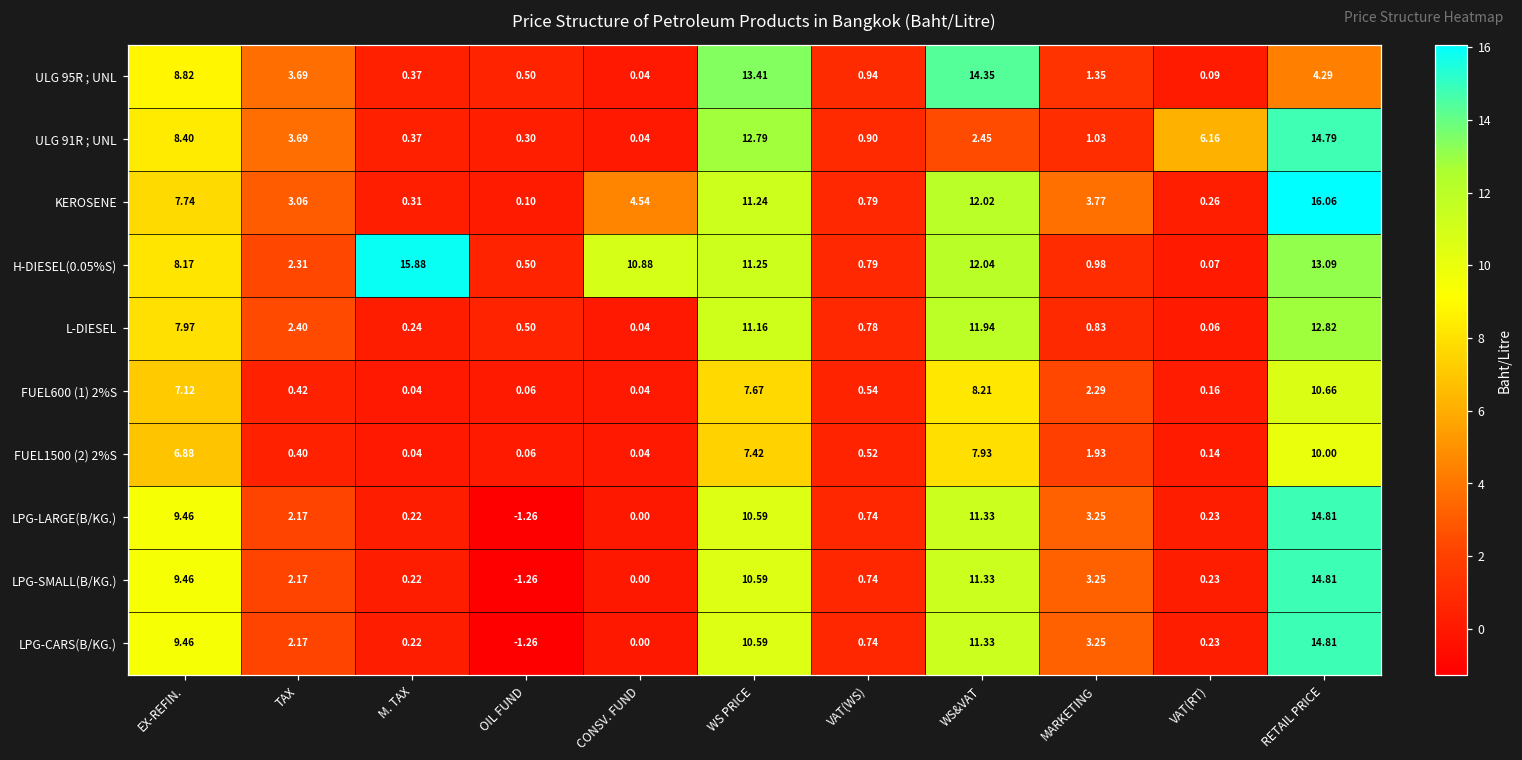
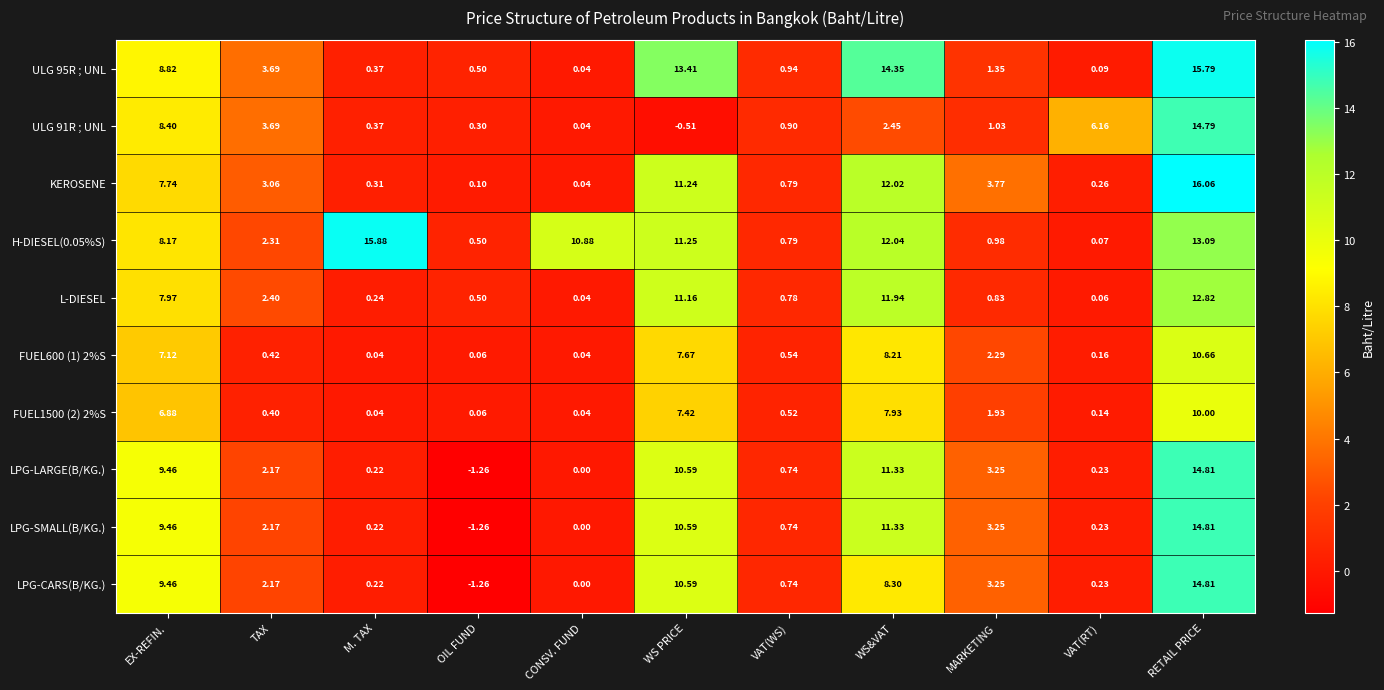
  {
    "ULG 95R ; UNL": {
      "EX-REFIN.": 8.82,
      "TAX": 3.69,
      "M. TAX": 0.37,
      "OIL FUND": 0.50,
      "CONSV. FUND": 0.04,
      "WS PRICE": 13.41,
      "VAT(WS)": 0.94,
      "WS&VAT": 14.35,
      "MARKETING": 1.35,
      "VAT(RT)": 0.09,
-     "RETAIL PRICE": 4.29
+     "RETAIL PRICE": 15.79
    },
    "ULG 91R ; UNL": {
      "EX-REFIN.": 8.40,
      "TAX": 3.69,
      "M. TAX": 0.37,
      "OIL FUND": 0.30,
      "CONSV. FUND": 0.04,
-     "WS PRICE": 12.79,
+     "WS PRICE": -0.51,
      "VAT(WS)": 0.90,
      "WS&VAT": 2.45,
      "MARKETING": 1.03,
      "VAT(RT)": 6.16,
      "RETAIL PRICE": 14.79
    },
    "KEROSENE": {
      "EX-REFIN.": 7.74,
      "TAX": 3.06,
      "M. TAX": 0.31,
      "OIL FUND": 0.10,
-     "CONSV. FUND": 4.54,
+     "CONSV. FUND": 0.04,
      "WS PRICE": 11.24,
      "VAT(WS)": 0.79,
      "WS&VAT": 12.02,
      "MARKETING": 3.77,
      "VAT(RT)": 0.26,
      "RETAIL PRICE": 16.06
    },
    "H-DIESEL(0.05%S)": {
      "EX-REFIN.": 8.17,
      "TAX": 2.31,
      "M. TAX": 15.88,
      "OIL FUND": 0.50,
      "CONSV. FUND": 10.88,
      "WS PRICE": 11.25,
      "VAT(WS)": 0.79,
      "WS&VAT": 12.04,
      "MARKETING": 0.98,
      "VAT(RT)": 0.07,
      "RETAIL PRICE": 13.09
    },
    "L-DIESEL": {
      "EX-REFIN.": 7.97,
      "TAX": 2.40,
      "M. TAX": 0.24,
      "OIL FUND": 0.50,
      "CONSV. FUND": 0.04,
      "WS PRICE": 11.16,
      "VAT(WS)": 0.78,
      "WS&VAT": 11.94,
      "MARKETING": 0.83,
      "VAT(RT)": 0.06,
      "RETAIL PRICE": 12.82
    },
    "FUEL600 (1) 2%S": {
      "EX-REFIN.": 7.12,
      "TAX": 0.42,
      "M. TAX": 0.04,
      "OIL FUND": 0.06,
      "CONSV. FUND": 0.04,
      "WS PRICE": 7.67,
      "VAT(WS)": 0.54,
      "WS&VAT": 8.21,
      "MARKETING": 2.29,
      "VAT(RT)": 0.16,
      "RETAIL PRICE": 10.66
    },
    "FUEL1500 (2) 2%S": {
      "EX-REFIN.": 6.88,
      "TAX": 0.40,
      "M. TAX": 0.04,
      "OIL FUND": 0.06,
      "CONSV. FUND": 0.04,
      "WS PRICE": 7.42,
      "VAT(WS)": 0.52,
      "WS&VAT": 7.93,
      "MARKETING": 1.93,
      "VAT(RT)": 0.14,
      "RETAIL PRICE": 10.00
    },
    "LPG-LARGE(B/KG.)": {
      "EX-REFIN.": 9.46,
      "TAX": 2.17,
      "M. TAX": 0.22,
      "OIL FUND": -1.26,
      "CONSV. FUND": 0.00,
      "WS PRICE": 10.59,
      "VAT(WS)": 0.74,
      "WS&VAT": 11.33,
      "MARKETING": 3.25,
      "VAT(RT)": 0.23,
      "RETAIL PRICE": 14.81
    },
    "LPG-SMALL(B/KG.)": {
      "EX-REFIN.": 9.46,
      "TAX": 2.17,
      "M. TAX": 0.22,
      "OIL FUND": -1.26,
      "CONSV. FUND": 0.00,
      "WS PRICE": 10.59,
      "VAT(WS)": 0.74,
      "WS&VAT": 11.33,
      "MARKETING": 3.25,
      "VAT(RT)": 0.23,
      "RETAIL PRICE": 14.81
    },
    "LPG-CARS(B/KG.)": {
      "EX-REFIN.": 9.46,
      "TAX": 2.17,
      "M. TAX": 0.22,
      "OIL FUND": -1.26,
      "CONSV. FUND": 0.00,
      "WS PRICE": 10.59,
      "VAT(WS)": 0.74,
-     "WS&VAT": 11.33,
+     "WS&VAT": 8.30,
      "MARKETING": 3.25,
      "VAT(RT)": 0.23,
      "RETAIL PRICE": 14.81
    }
  }
